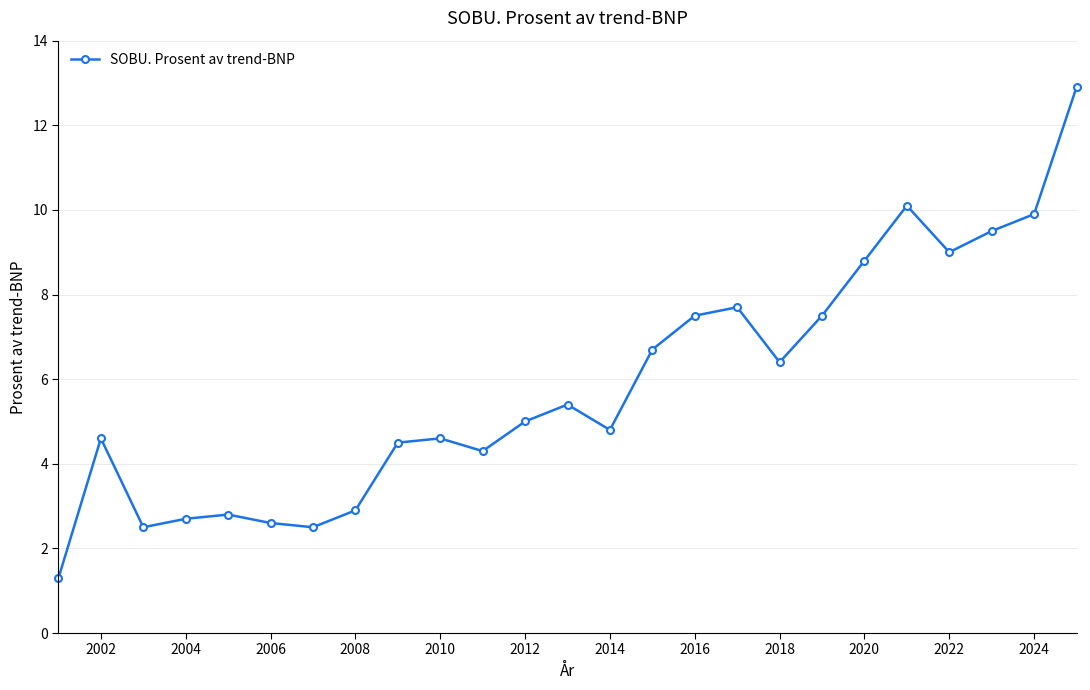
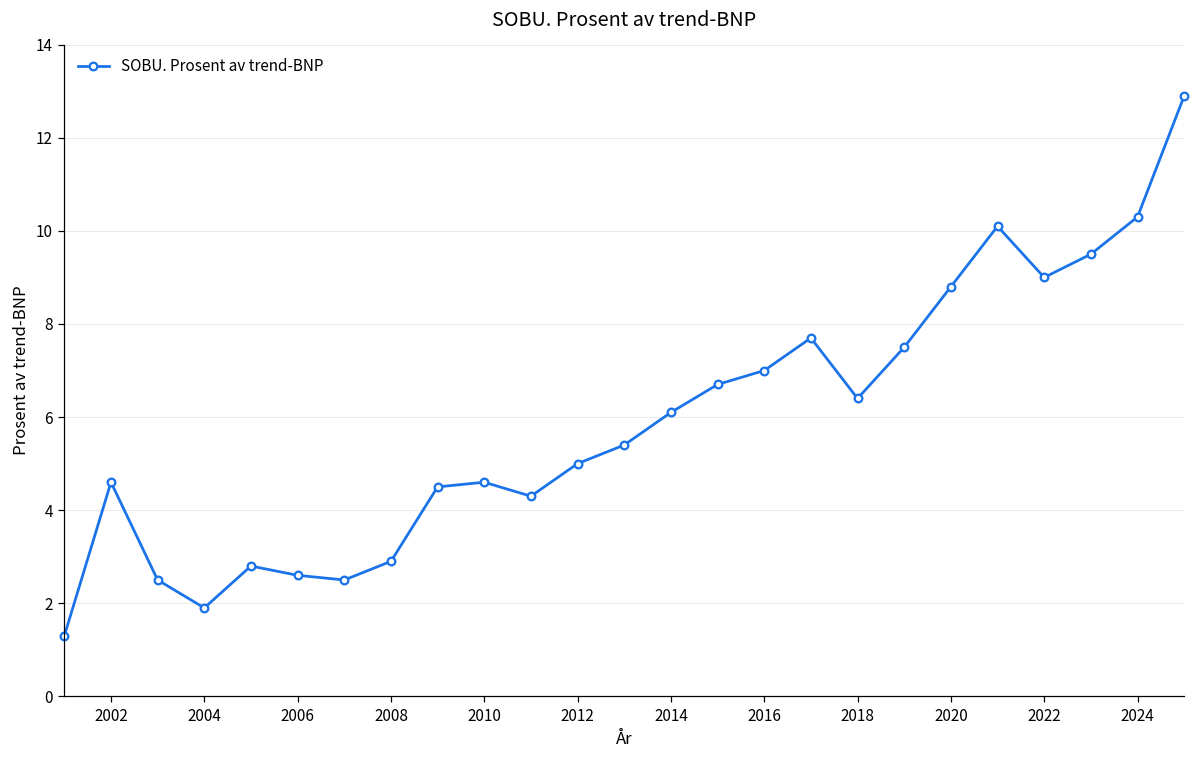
  {
    "2002": 4.6,
-   "2004": 2.7,
+   "2004": 1.9,
    "2006": 2.6,
    "2008": 2.9,
    "2010": 4.6,
    "2012": 5.0,
-   "2014": 4.8,
-   "2016": 7.5,
+   "2014": 6.1,
+   "2016": 7.0,
    "2018": 6.4,
    "2020": 8.8,
    "2022": 9.0,
-   "2024": 9.9
+   "2024": 10.3
  }
